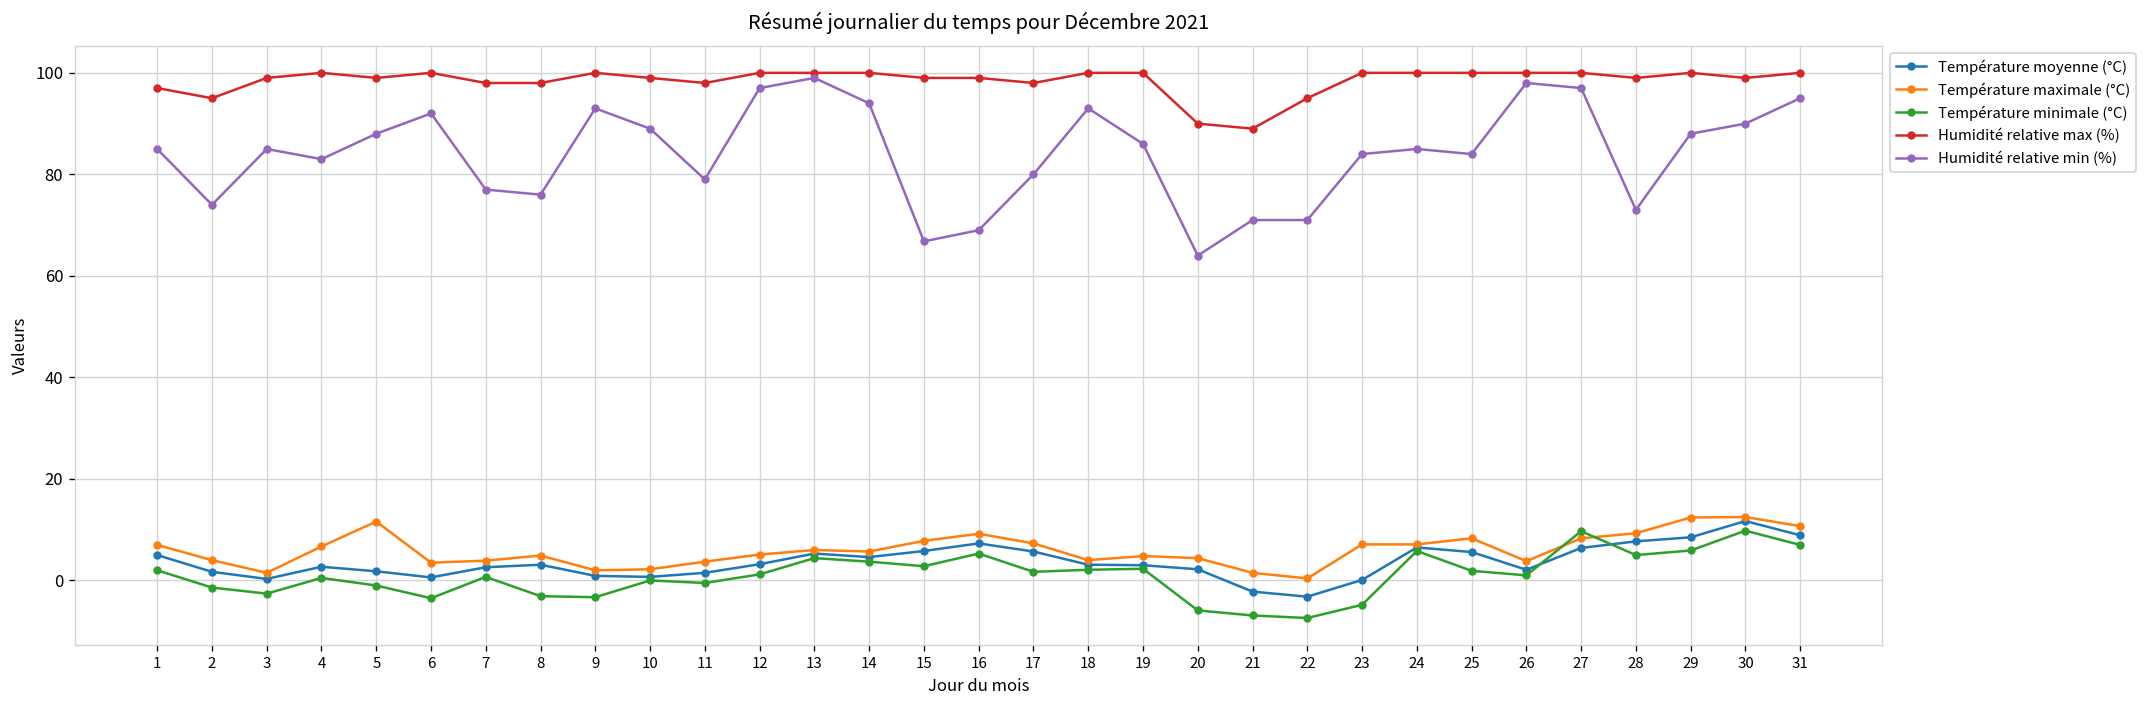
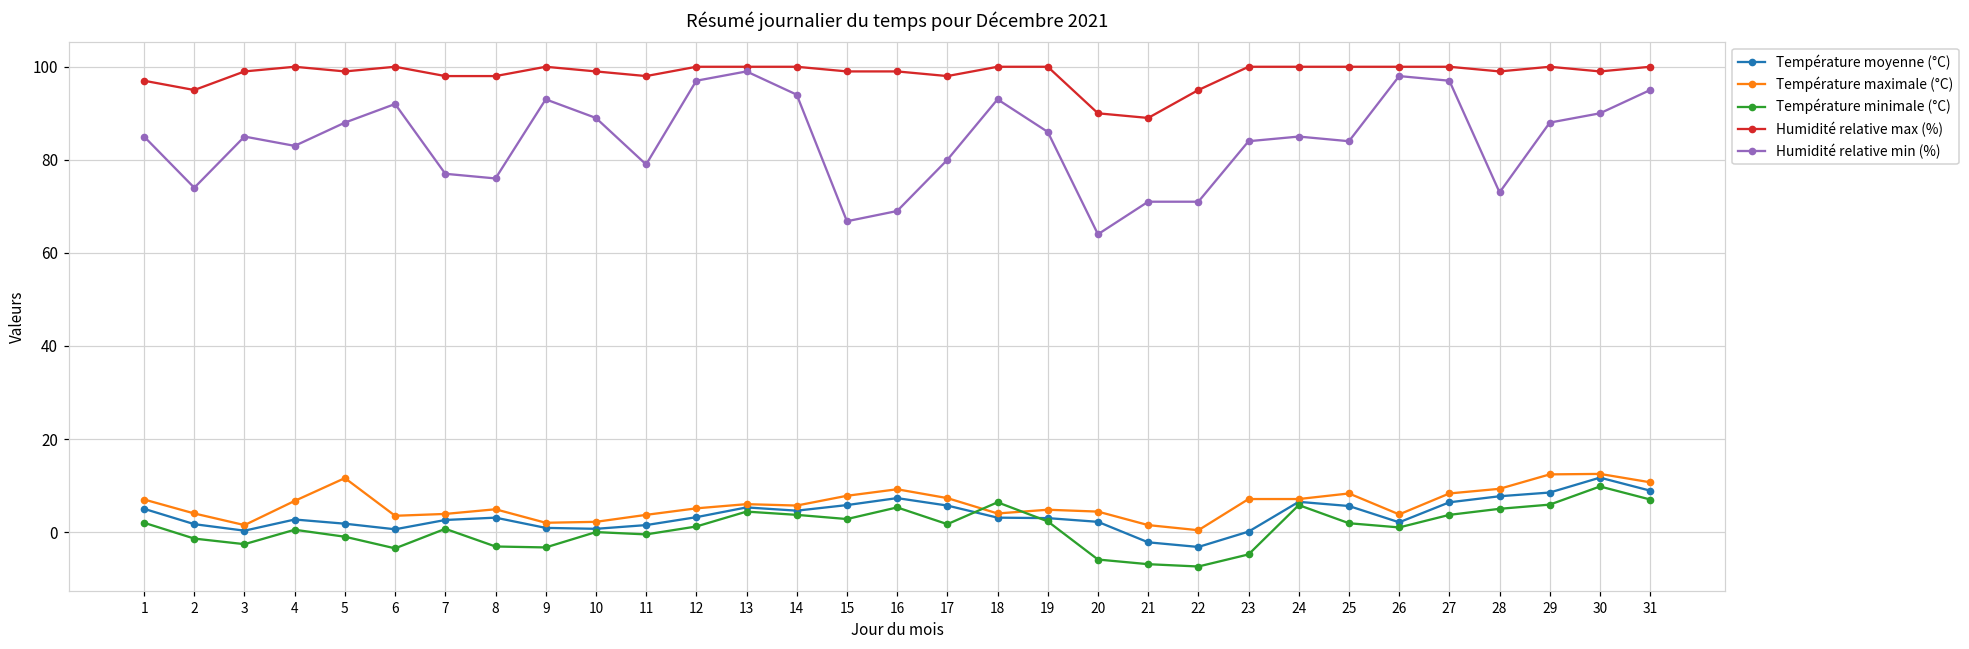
  {
    "Température moyenne (°C)": {
      "1": 5,
      "2": 2,
      "3": 0,
      "4": 3,
      "5": 2,
      "6": 1,
      "7": 3,
      "8": 3,
      "9": 1,
      "10": 1,
      "11": 2,
      "12": 3,
      "13": 5,
      "14": 5,
      "15": 6,
      "16": 7,
      "17": 6,
      "18": 3,
      "19": 3,
      "20": 2,
      "21": -2,
      "22": -3,
      "23": 0,
      "25": 6,
      "26": 2,
      "27": 6,
      "28": 8,
      "29": 9,
      "30": 12,
      "31": 9
    },
    "Température maximale (°C)": {
      "1": 7,
      "2": 4,
      "3": 2,
      "4": 7,
      "5": 12,
      "6": 4,
      "7": 4,
      "8": 5,
      "9": 2,
      "10": 2,
      "11": 4,
      "12": 5,
      "13": 6,
      "14": 6,
      "15": 8,
      "16": 9,
      "17": 7,
      "18": 4,
      "19": 5,
      "20": 4,
      "21": 2,
      "22": 0,
      "23": 7,
      "25": 8,
      "26": 4,
      "27": 8,
      "28": 9,
      "29": 12,
      "30": 13,
      "31": 11
    },
    "Température minimale (°C)": {
      "1": 2,
      "2": -1,
      "3": -3,
      "4": 1,
      "5": -1,
      "6": -4,
      "7": 1,
      "8": -3,
      "9": -3,
      "10": 0,
      "11": -1,
      "12": 1,
      "13": 4,
      "14": 4,
      "15": 3,
      "16": 5,
      "17": 2,
-     "18": 2,
+     "18": 6,
      "19": 2,
      "20": -6,
      "21": -7,
      "22": -7,
      "23": -5,
      "24": 6,
      "25": 2,
      "26": 1,
-     "27": 10,
+     "27": 4,
      "28": 5,
      "29": 6,
      "30": 10,
      "31": 7
    },
    "Humidité relative max (%)": {
      "1": 97,
      "2": 95,
      "3": 99,
      "4": 100,
      "5": 99,
      "6": 100,
      "7": 98,
      "8": 98,
      "9": 100,
      "10": 99,
      "11": 98,
      "12": 100,
      "13": 100,
      "14": 100,
      "15": 99,
      "16": 99,
      "17": 98,
      "18": 100,
      "19": 100,
      "20": 90,
      "21": 89,
      "22": 95,
      "23": 100,
      "24": 100,
      "25": 100,
      "26": 100,
      "27": 100,
      "28": 99,
      "29": 100,
      "30": 99,
      "31": 100
    },
    "Humidité relative min (%)": {
      "1": 85,
      "2": 74,
      "3": 85,
      "4": 83,
      "5": 88,
      "6": 92,
      "7": 77,
      "8": 76,
      "9": 93,
      "10": 89,
      "11": 79,
      "12": 97,
      "13": 99,
      "14": 94,
      "15": 67,
      "16": 69,
      "17": 80,
      "18": 93,
      "19": 86,
      "20": 64,
      "21": 71,
      "22": 71,
      "23": 84,
      "24": 85,
      "25": 84,
      "26": 98,
      "27": 97,
      "28": 73,
      "29": 88,
      "30": 90,
      "31": 95
    }
  }
